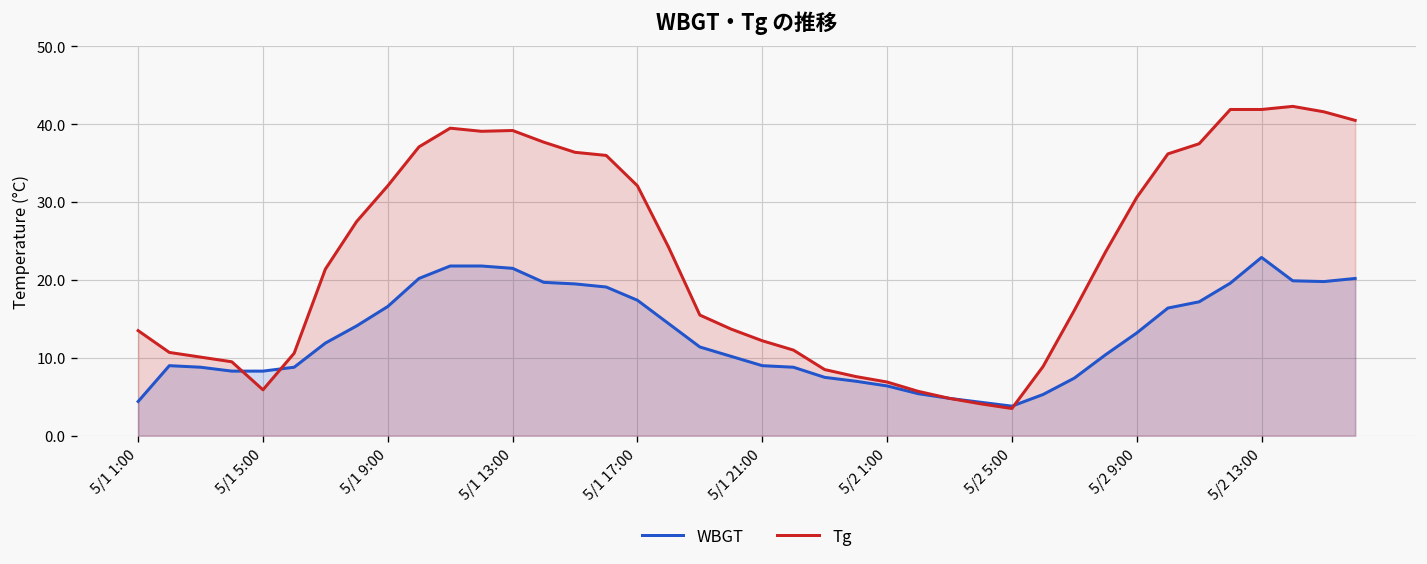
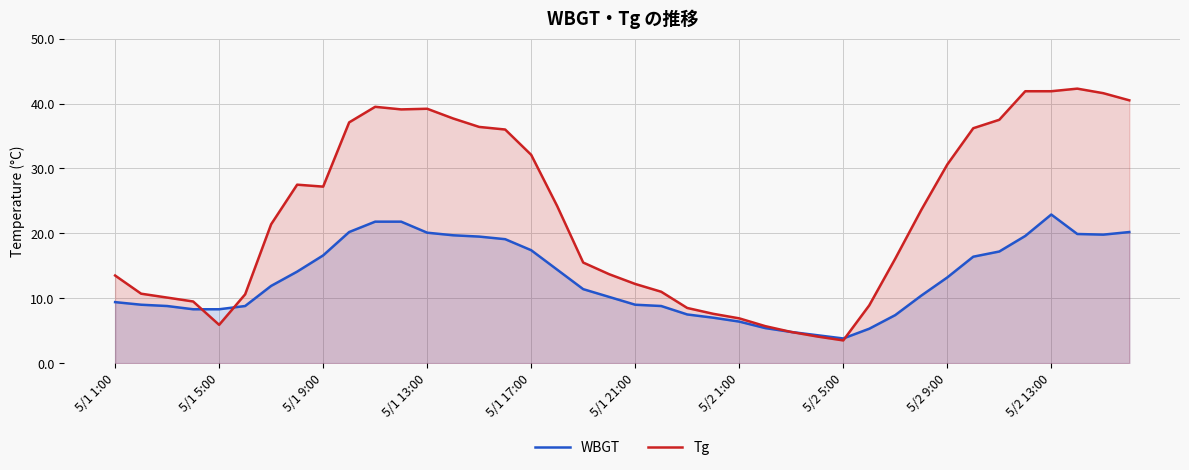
  {
    "WBGT": {
-     "5/1 1:00": 4,
+     "5/1 1:00": 9,
      "5/1 5:00": 8,
      "5/1 9:00": 17,
-     "5/1 13:00": 22,
+     "5/1 13:00": 20,
      "5/1 17:00": 17,
      "5/1 21:00": 9,
      "5/2 1:00": 6,
      "5/2 9:00": 13,
      "5/2 13:00": 23
    },
    "Tg": {
      "5/1 1:00": 14,
      "5/1 5:00": 6,
-     "5/1 9:00": 32,
+     "5/1 9:00": 27,
      "5/1 13:00": 39,
      "5/1 17:00": 32,
      "5/1 21:00": 12,
      "5/2 1:00": 7,
      "5/2 9:00": 31,
      "5/2 13:00": 42
    }
  }
